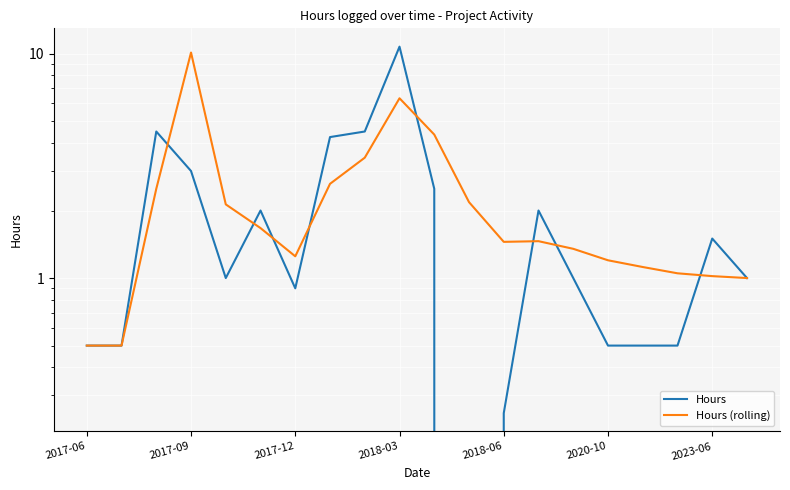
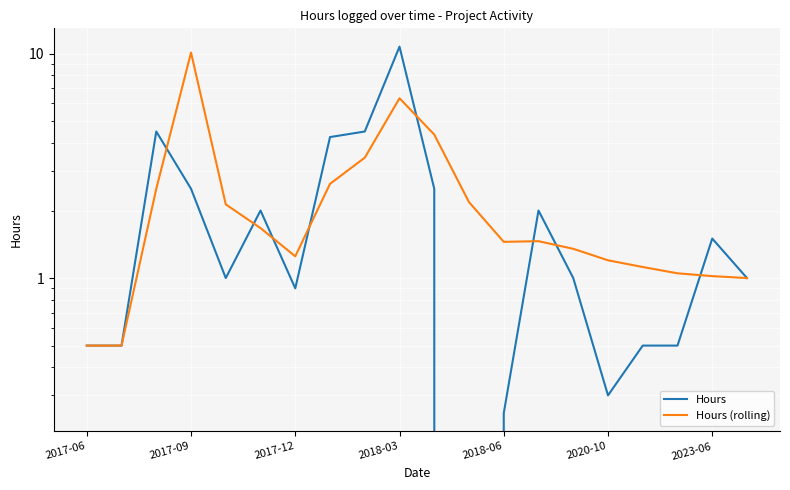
  {
    "Hours": {
-     "2017-09": 3.0,
+     "2017-09": 2.5,
      "2017-12": 0.9,
      "2018-03": 11,
      "2018-06": 0.25,
-     "2020-10": 0.5,
+     "2020-10": 0.3,
      "2023-06": 1.5
    },
    "Hours (rolling)": {
      "2017-09": 10,
      "2017-12": 1.3,
      "2018-03": 6.3,
      "2018-06": 1.5,
      "2020-10": 1.2,
      "2023-06": 1.0
    }
  }
